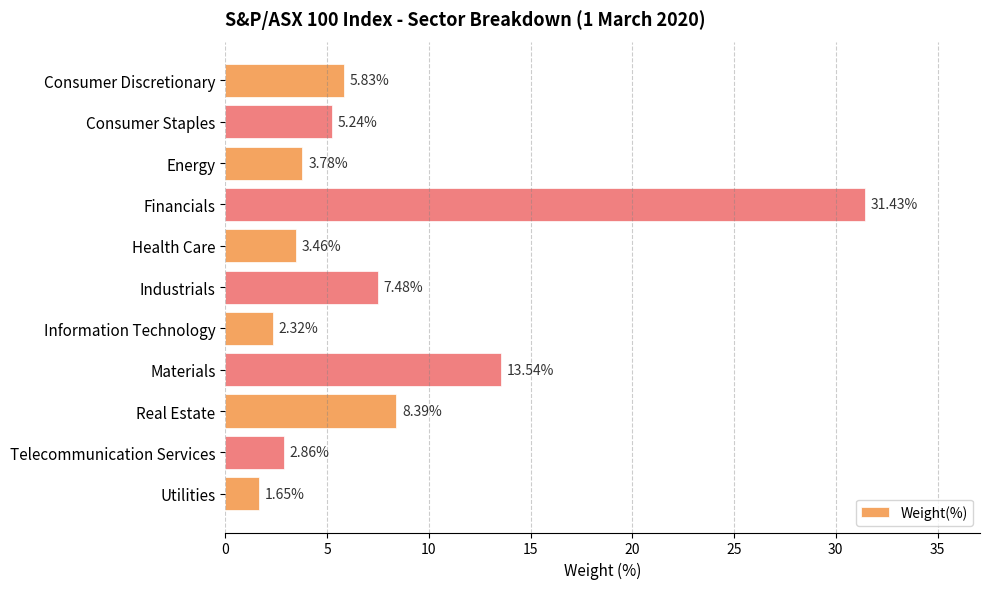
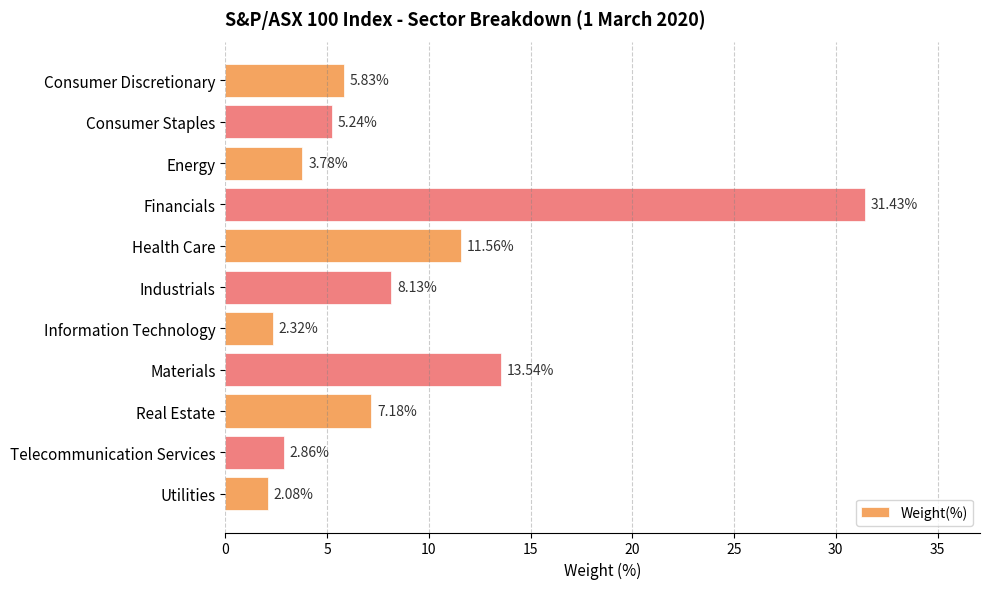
  {
    "Consumer Discretionary": "5.83%",
    "Consumer Staples": "5.24%",
    "Energy": "3.78%",
    "Financials": "31.43%",
-   "Health Care": "3.46%",
-   "Industrials": "7.48%",
+   "Health Care": "11.56%",
+   "Industrials": "8.13%",
    "Information Technology": "2.32%",
    "Materials": "13.54%",
-   "Real Estate": "8.39%",
+   "Real Estate": "7.18%",
    "Telecommunication Services": "2.86%",
-   "Utilities": "1.65%"
+   "Utilities": "2.08%"
  }
